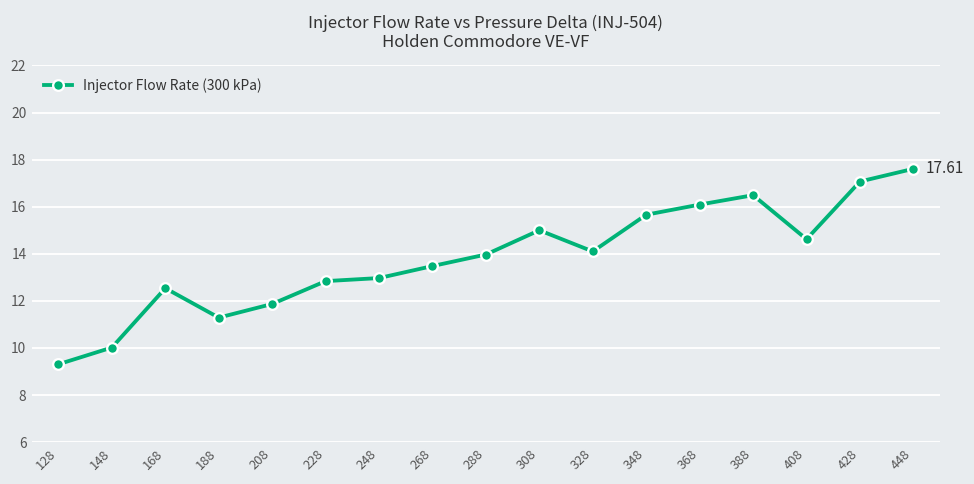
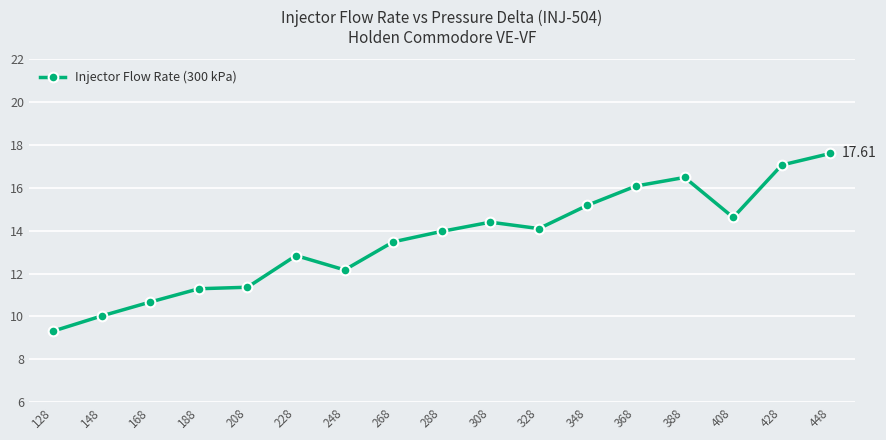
  {
    "128": 9.3,
    "148": 10.0,
-   "168": 12.5,
+   "168": 10.7,
    "188": 11.3,
-   "208": 11.9,
+   "208": 11.4,
    "228": 12.8,
-   "248": 13.0,
+   "248": 12.2,
    "268": 13.5,
    "288": 14.0,
-   "308": 15.0,
+   "308": 14.4,
    "328": 14.1,
-   "348": 15.7,
+   "348": 15.2,
    "368": 16.1,
    "388": 16.5,
    "408": 14.6,
    "428": 17.1
  }
